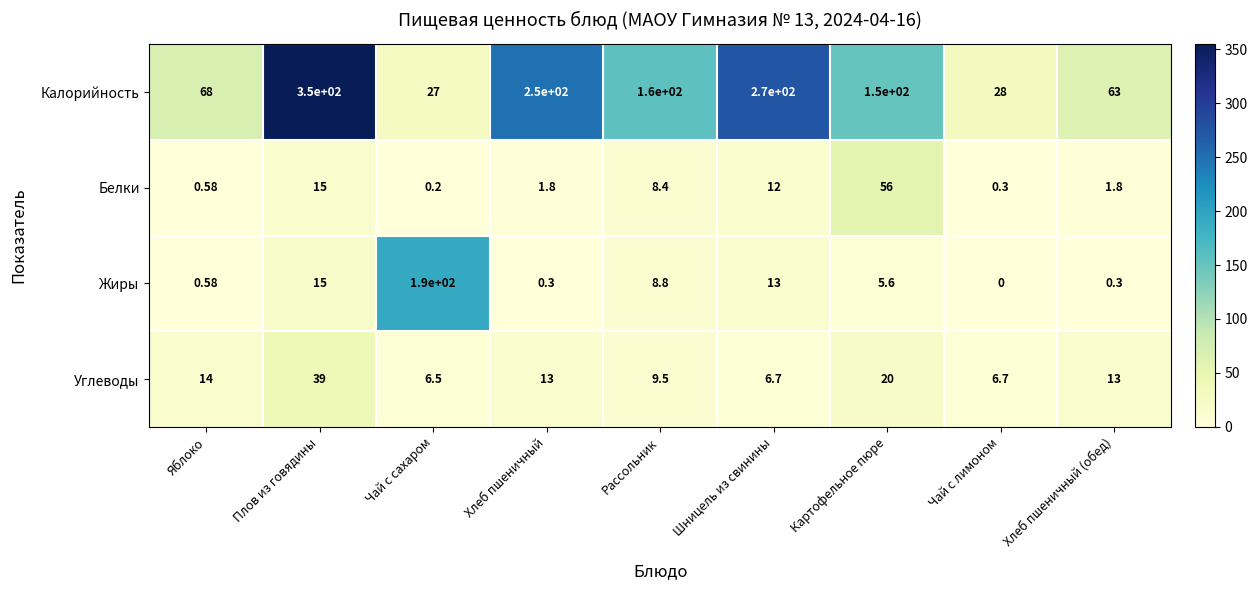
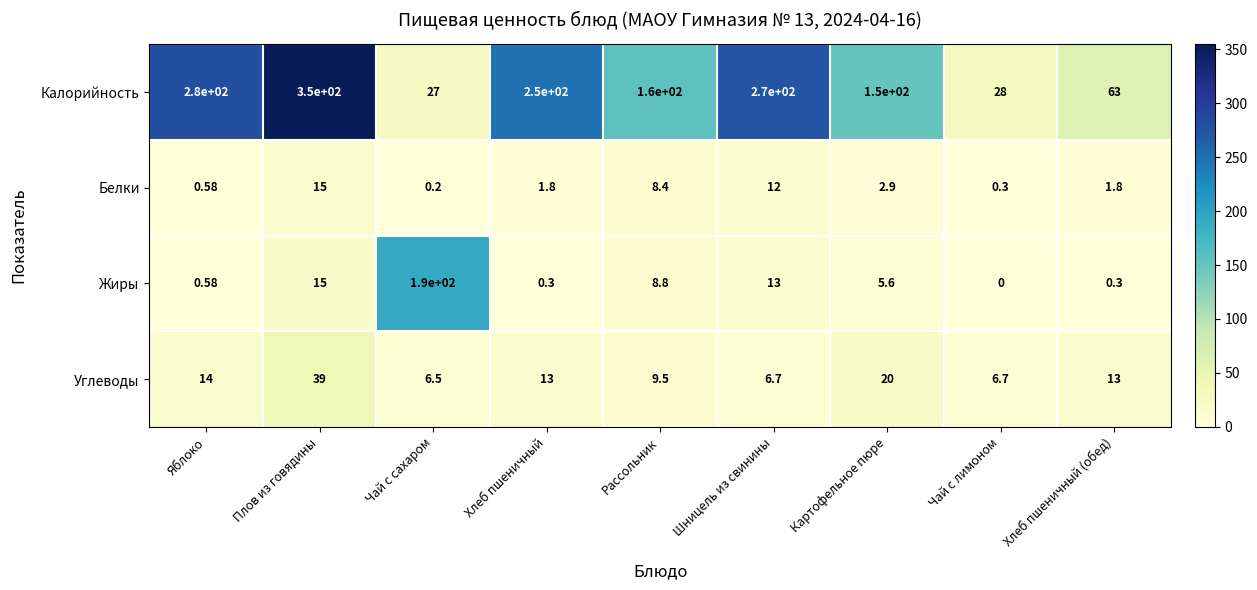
  {
    "Калорийность": {
-     "Яблоко": "68",
+     "Яблоко": "2.8e+02",
      "Плов из говядины": "3.5e+02",
      "Чай с сахаром": "27",
      "Хлеб пшеничный": "2.5e+02",
      "Рассольник": "1.6e+02",
      "Шницель из свинины": "2.7e+02",
      "Картофельное пюре": "1.5e+02",
      "Чай с лимоном": "28",
      "Хлеб пшеничный (обед)": "63"
    },
    "Белки": {
      "Яблоко": "0.58",
      "Плов из говядины": "15",
      "Чай с сахаром": "0.2",
      "Хлеб пшеничный": "1.8",
      "Рассольник": "8.4",
      "Шницель из свинины": "12",
-     "Картофельное пюре": "56",
+     "Картофельное пюре": "2.9",
      "Чай с лимоном": "0.3",
      "Хлеб пшеничный (обед)": "1.8"
    },
    "Жиры": {
      "Яблоко": "0.58",
      "Плов из говядины": "15",
      "Чай с сахаром": "1.9e+02",
      "Хлеб пшеничный": "0.3",
      "Рассольник": "8.8",
      "Шницель из свинины": "13",
      "Картофельное пюре": "5.6",
      "Чай с лимоном": "0",
      "Хлеб пшеничный (обед)": "0.3"
    },
    "Углеводы": {
      "Яблоко": "14",
      "Плов из говядины": "39",
      "Чай с сахаром": "6.5",
      "Хлеб пшеничный": "13",
      "Рассольник": "9.5",
      "Шницель из свинины": "6.7",
      "Картофельное пюре": "20",
      "Чай с лимоном": "6.7",
      "Хлеб пшеничный (обед)": "13"
    }
  }
